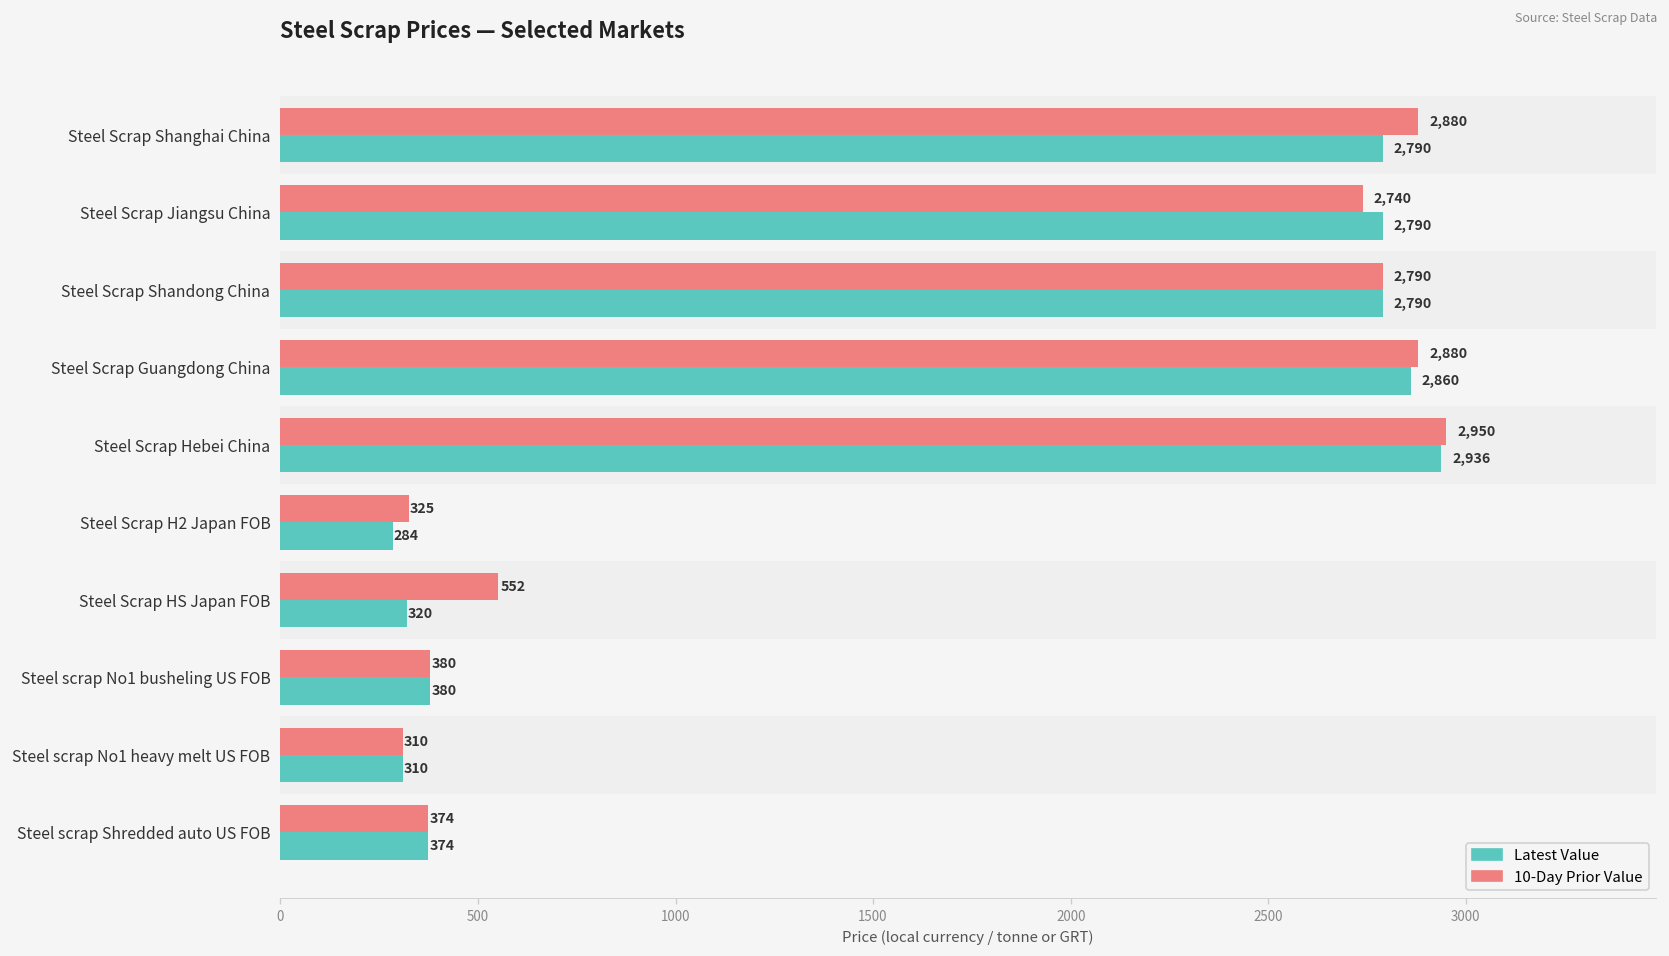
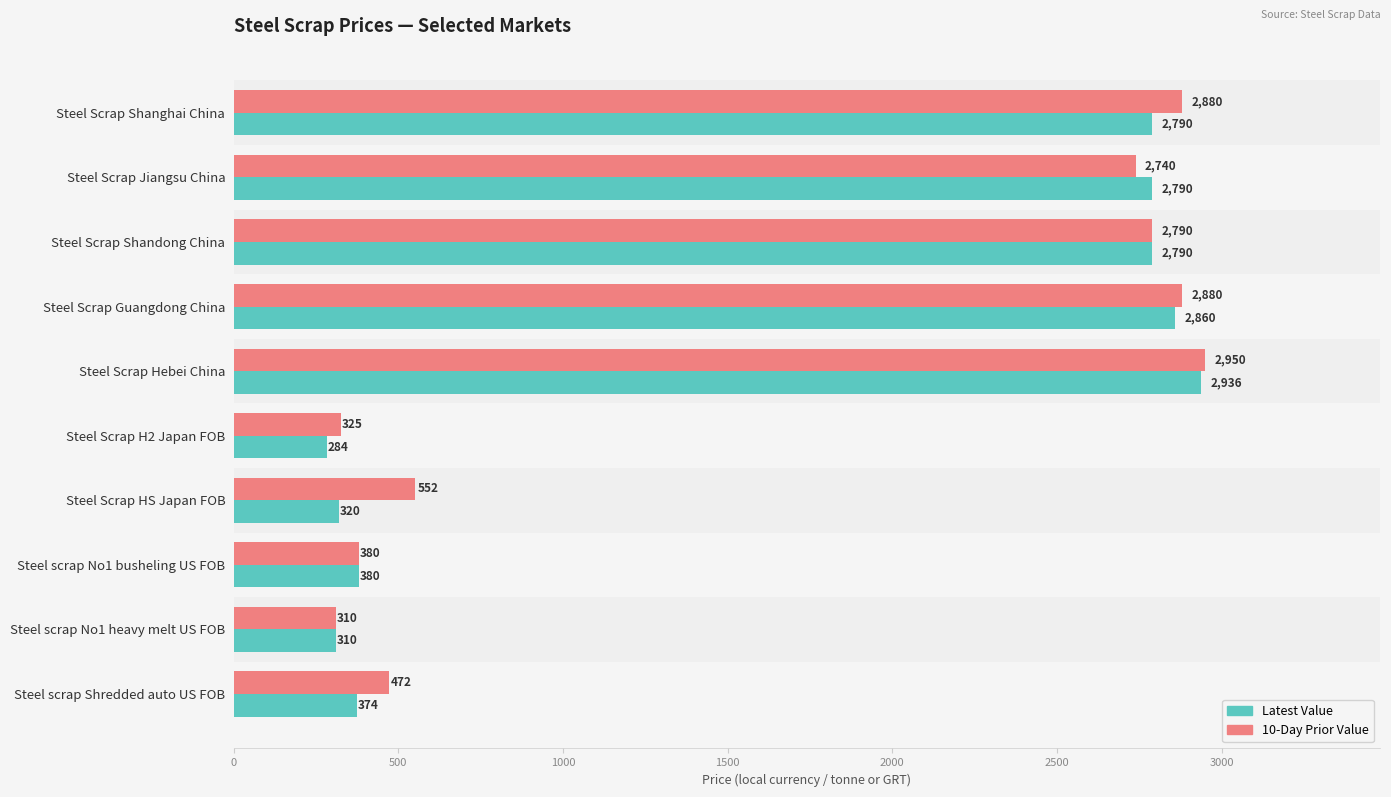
  {
    "Latest Value": {
      "Steel Scrap Shanghai China": "2,790",
      "Steel Scrap Jiangsu China": "2,790",
      "Steel Scrap Shandong China": "2,790",
      "Steel Scrap Guangdong China": "2,860",
      "Steel Scrap Hebei China": "2,936",
      "Steel Scrap H2 Japan FOB": "284",
      "Steel Scrap HS Japan FOB": "320",
      "Steel scrap No1 busheling US FOB": "380",
      "Steel scrap No1 heavy melt US FOB": "310",
      "Steel scrap Shredded auto US FOB": "374"
    },
    "10-Day Prior Value": {
      "Steel Scrap Shanghai China": "2,880",
      "Steel Scrap Jiangsu China": "2,740",
      "Steel Scrap Shandong China": "2,790",
      "Steel Scrap Guangdong China": "2,880",
      "Steel Scrap Hebei China": "2,950",
      "Steel Scrap H2 Japan FOB": "325",
      "Steel Scrap HS Japan FOB": "552",
      "Steel scrap No1 busheling US FOB": "380",
      "Steel scrap No1 heavy melt US FOB": "310",
-     "Steel scrap Shredded auto US FOB": "374"
+     "Steel scrap Shredded auto US FOB": "472"
    }
  }
